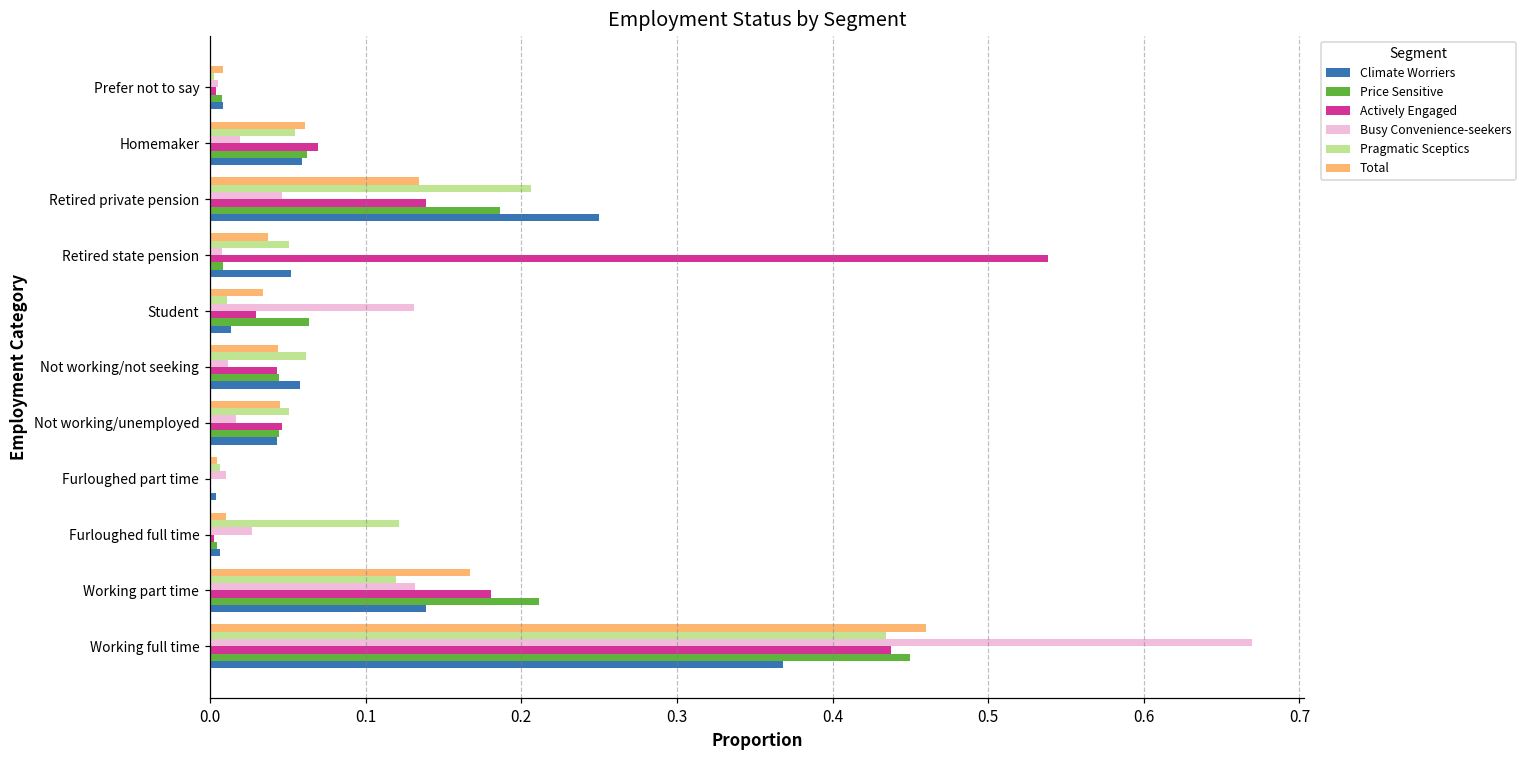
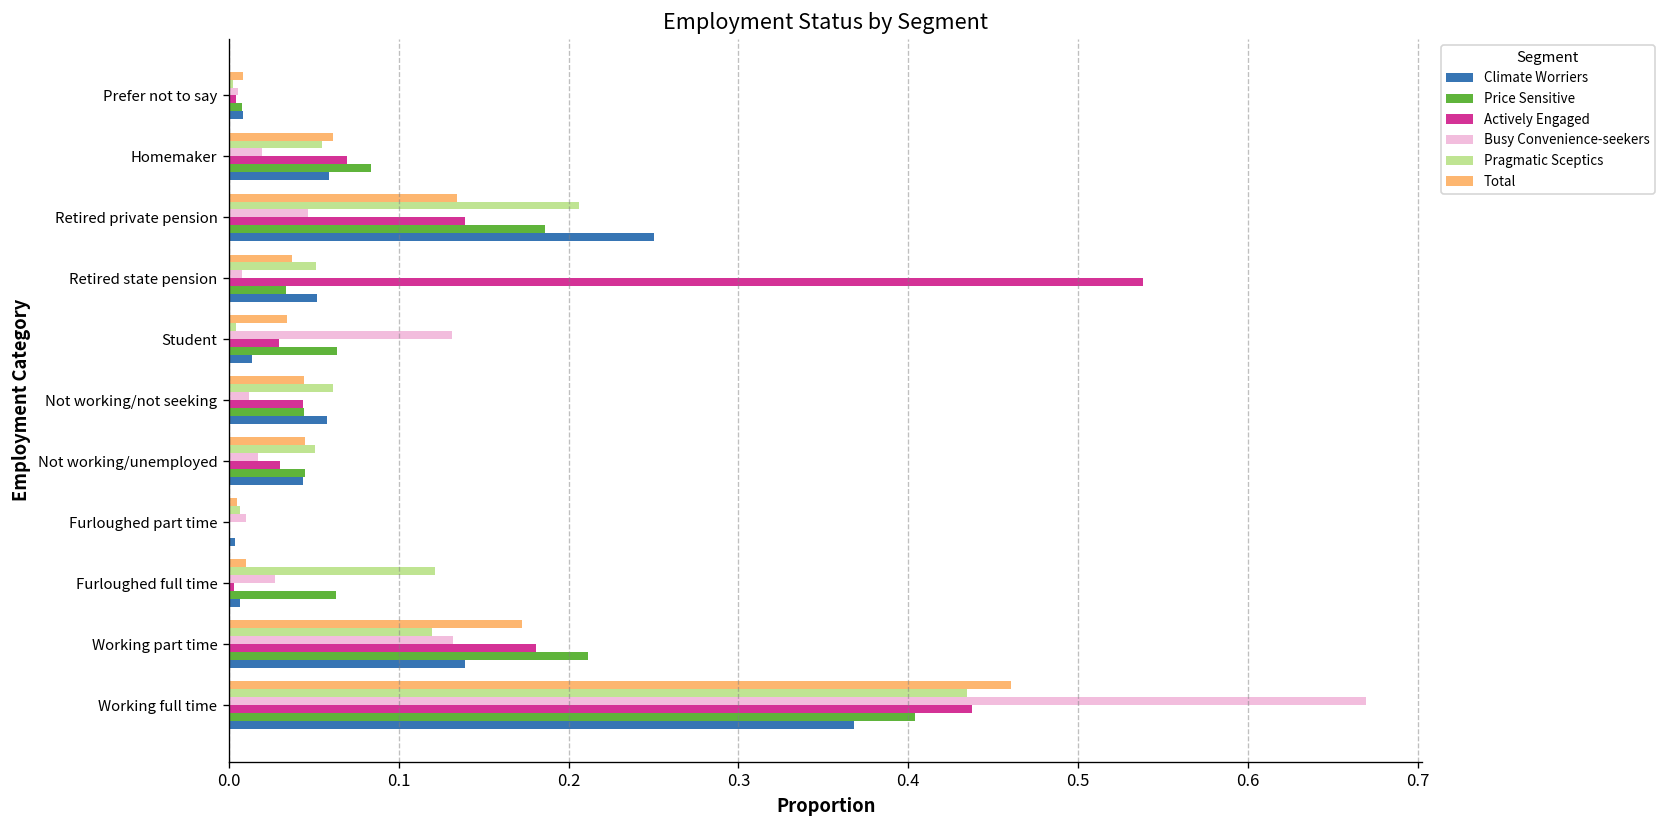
  {
    "Climate Worriers": {
      "Prefer not to say": 0.008,
      "Homemaker": 0.059,
      "Retired private pension": 0.250,
      "Retired state pension": 0.052,
      "Student": 0.013,
      "Not working/not seeking": 0.058,
      "Not working/unemployed": 0.043,
      "Furloughed part time": 0.004,
      "Furloughed full time": 0.006,
      "Working part time": 0.139,
      "Working full time": 0.368
    },
    "Price Sensitive": {
      "Prefer not to say": 0.007,
-     "Homemaker": 0.062,
+     "Homemaker": 0.083,
      "Retired private pension": 0.186,
-     "Retired state pension": 0.008,
+     "Retired state pension": 0.033,
      "Student": 0.063,
      "Not working/not seeking": 0.044,
      "Not working/unemployed": 0.045,
      "Furloughed part time": 0.000,
-     "Furloughed full time": 0.004,
+     "Furloughed full time": 0.063,
      "Working part time": 0.212,
-     "Working full time": 0.450
+     "Working full time": 0.404
    },
    "Actively Engaged": {
      "Prefer not to say": 0.004,
      "Homemaker": 0.070,
      "Retired private pension": 0.139,
      "Retired state pension": 0.538,
      "Student": 0.029,
      "Not working/not seeking": 0.043,
-     "Not working/unemployed": 0.046,
+     "Not working/unemployed": 0.030,
      "Furloughed part time": 0.000,
      "Furloughed full time": 0.003,
      "Working part time": 0.181,
      "Working full time": 0.438
    },
    "Busy Convenience-seekers": {
      "Prefer not to say": 0.005,
      "Homemaker": 0.019,
      "Retired private pension": 0.046,
      "Retired state pension": 0.008,
      "Student": 0.131,
      "Not working/not seeking": 0.012,
      "Not working/unemployed": 0.017,
      "Furloughed part time": 0.010,
      "Furloughed full time": 0.027,
      "Working part time": 0.132,
      "Working full time": 0.669
    },
    "Pragmatic Sceptics": {
      "Prefer not to say": 0.002,
      "Homemaker": 0.055,
      "Retired private pension": 0.206,
      "Retired state pension": 0.051,
-     "Student": 0.011,
+     "Student": 0.004,
      "Not working/not seeking": 0.061,
      "Not working/unemployed": 0.051,
      "Furloughed part time": 0.006,
      "Furloughed full time": 0.122,
      "Working part time": 0.119,
      "Working full time": 0.435
    },
    "Total": {
      "Prefer not to say": 0.008,
      "Homemaker": 0.061,
      "Retired private pension": 0.134,
      "Retired state pension": 0.037,
      "Student": 0.034,
      "Not working/not seeking": 0.044,
      "Not working/unemployed": 0.045,
      "Furloughed part time": 0.005,
      "Furloughed full time": 0.010,
-     "Working part time": 0.167,
+     "Working part time": 0.173,
      "Working full time": 0.460
    }
  }
